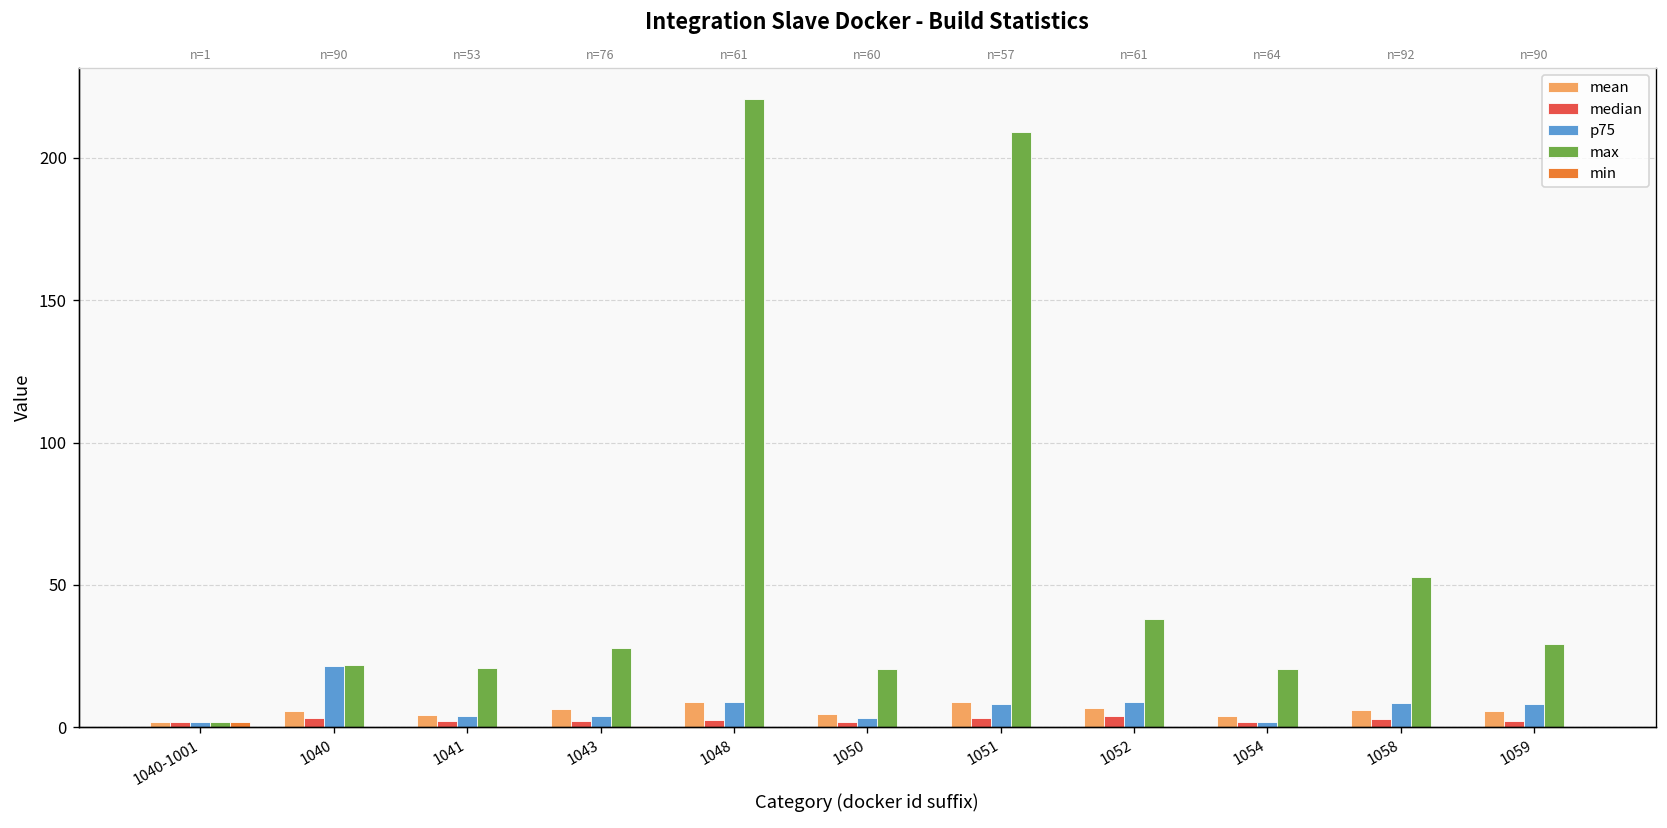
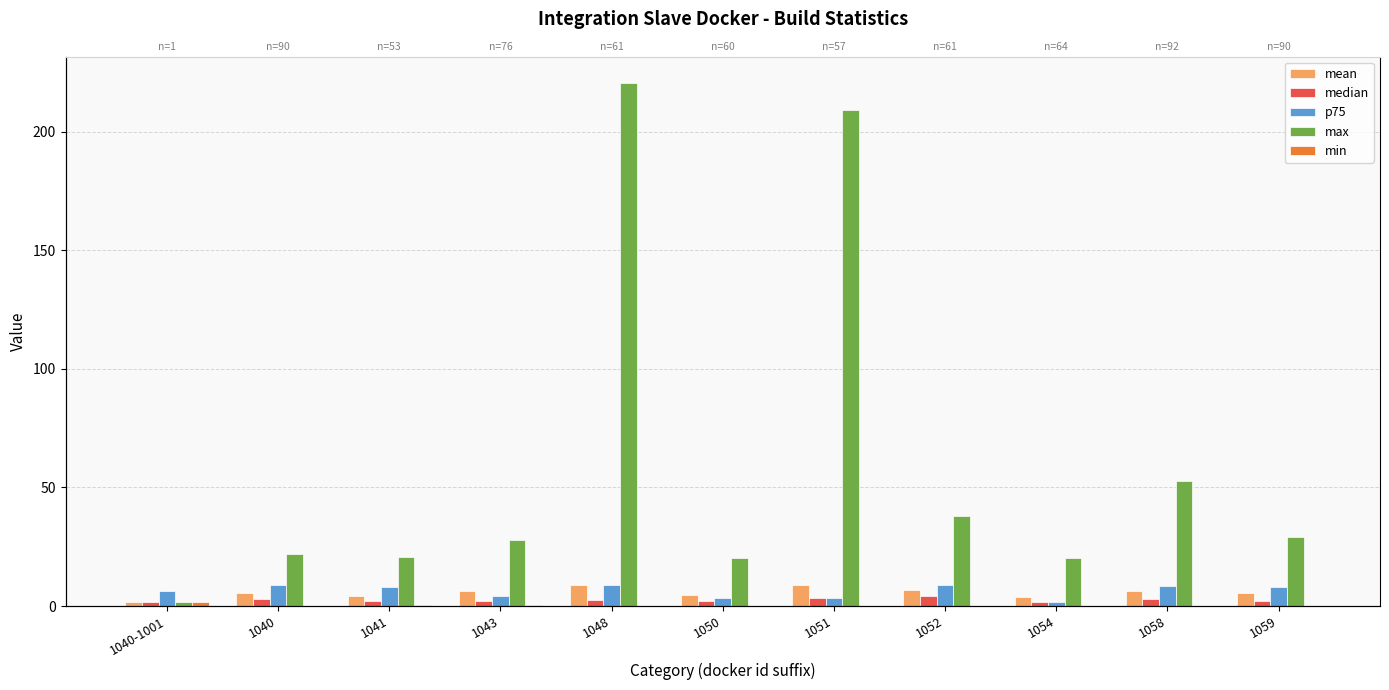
  {
    "p75": {
-     "1040-1001": 2,
-     "1040": 22,
-     "1041": 4,
+     "1040-1001": 7,
+     "1040": 9,
+     "1041": 8,
      "1043": 4,
      "1048": 9,
      "1050": 3,
-     "1051": 8,
+     "1051": 3,
      "1052": 9,
      "1054": 2,
      "1058": 8,
      "1059": 8
    }
  }
